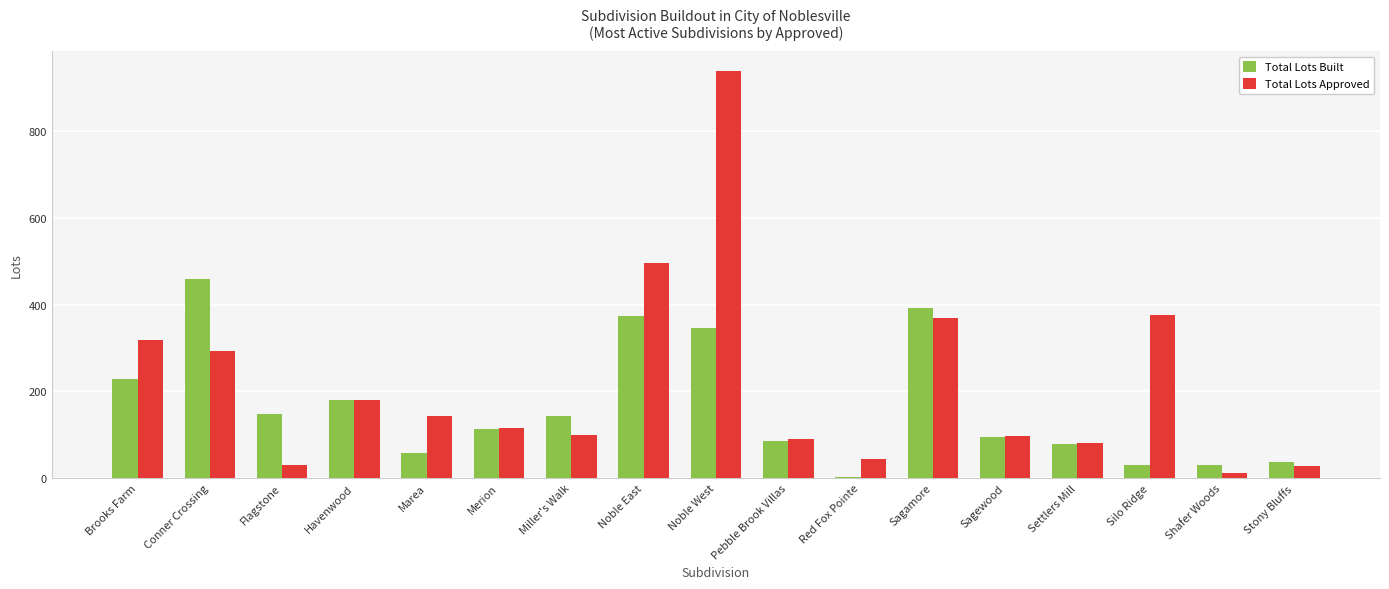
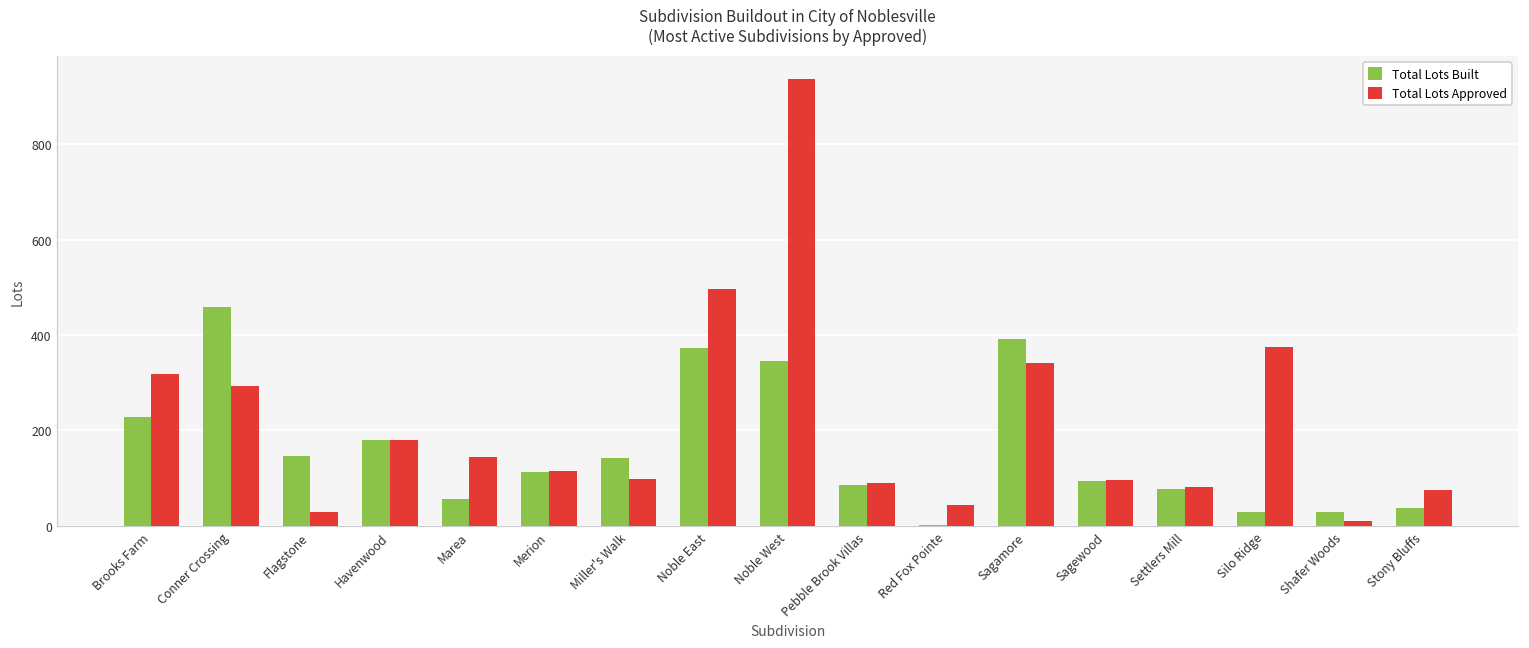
  {
    "Total Lots Built": {
      "Brooks Farm": 230,
      "Conner Crossing": 460,
      "Flagstone": 150,
      "Havenwood": 180,
      "Marea": 60,
      "Merion": 110,
      "Miller's Walk": 140,
      "Noble East": 370,
      "Noble West": 350,
      "Pebble Brook Villas": 90,
      "Sagamore": 390,
      "Sagewood": 100,
      "Settlers Mill": 80,
      "Silo Ridge": 30,
      "Shafer Woods": 30,
      "Stony Bluffs": 40
    },
    "Total Lots Approved": {
      "Brooks Farm": 320,
      "Conner Crossing": 290,
      "Flagstone": 30,
      "Havenwood": 180,
      "Marea": 140,
      "Merion": 120,
      "Miller's Walk": 100,
      "Noble East": 500,
      "Noble West": 940,
      "Pebble Brook Villas": 90,
      "Red Fox Pointe": 40,
-     "Sagamore": 370,
+     "Sagamore": 340,
      "Sagewood": 100,
      "Settlers Mill": 80,
      "Silo Ridge": 380,
      "Shafer Woods": 10,
-     "Stony Bluffs": 30
+     "Stony Bluffs": 80
    }
  }
